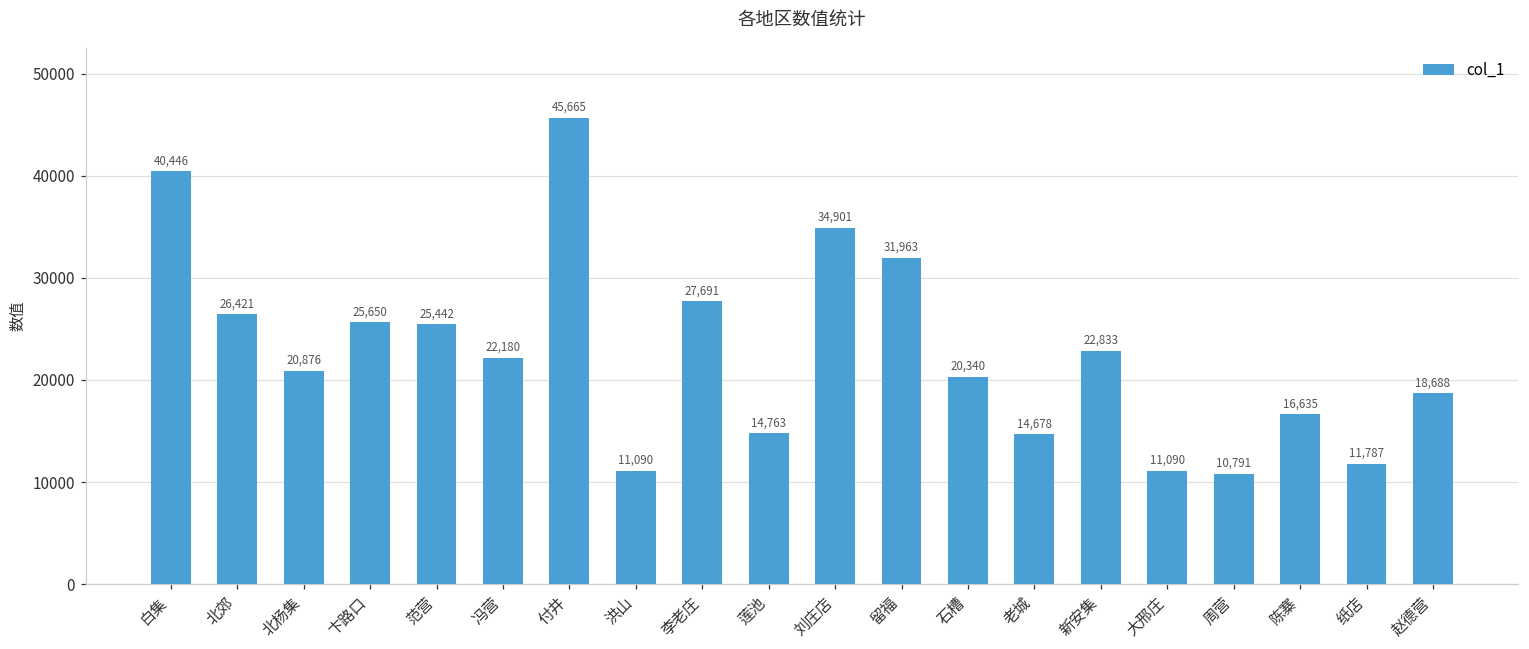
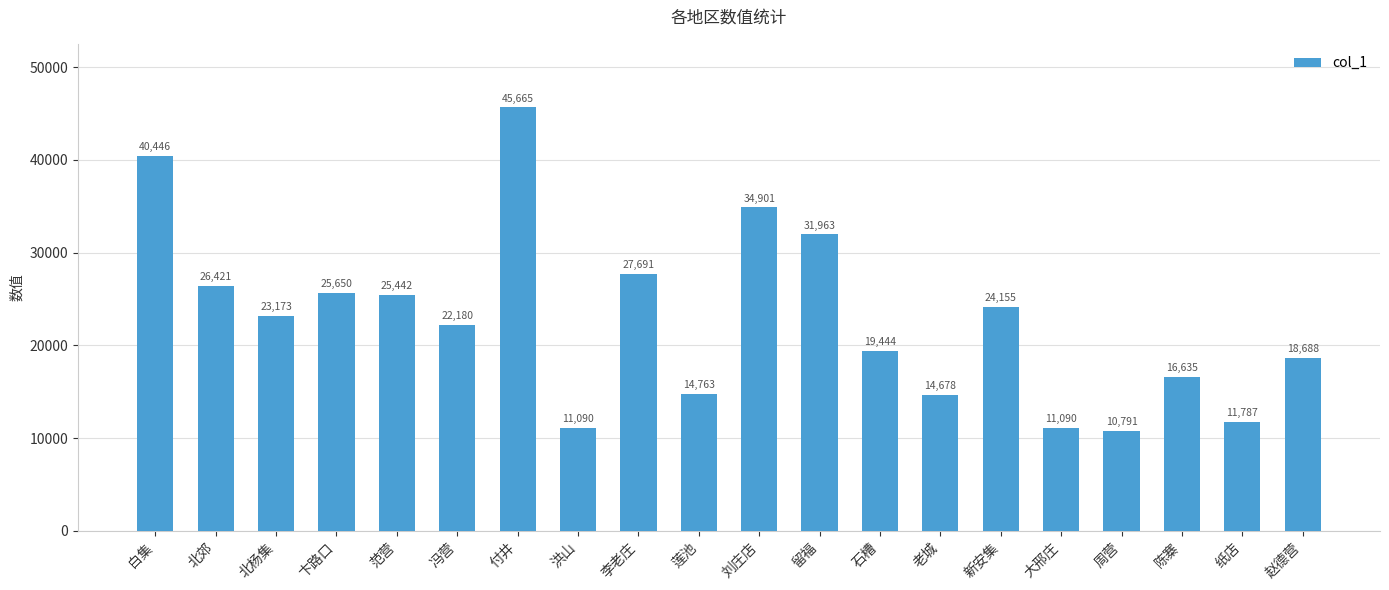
  {
    "白集": "40,446",
    "北郊": "26,421",
-   "北杨集": "20,876",
+   "北杨集": "23,173",
    "卞路口": "25,650",
    "范营": "25,442",
    "冯营": "22,180",
    "付井": "45,665",
    "洪山": "11,090",
    "李老庄": "27,691",
    "莲池": "14,763",
    "刘庄店": "34,901",
    "留福": "31,963",
-   "石槽": "20,340",
+   "石槽": "19,444",
    "老城": "14,678",
-   "新安集": "22,833",
+   "新安集": "24,155",
    "大邢庄": "11,090",
    "周营": "10,791",
    "陈寨": "16,635",
    "纸店": "11,787",
    "赵德营": "18,688"
  }
